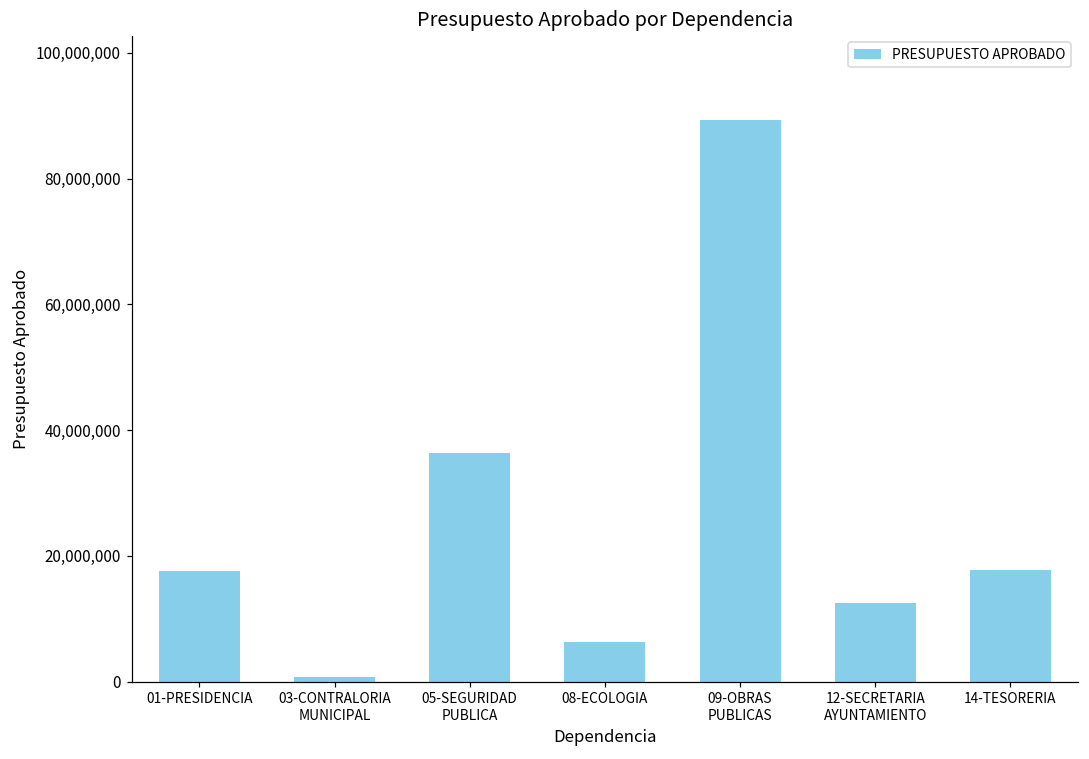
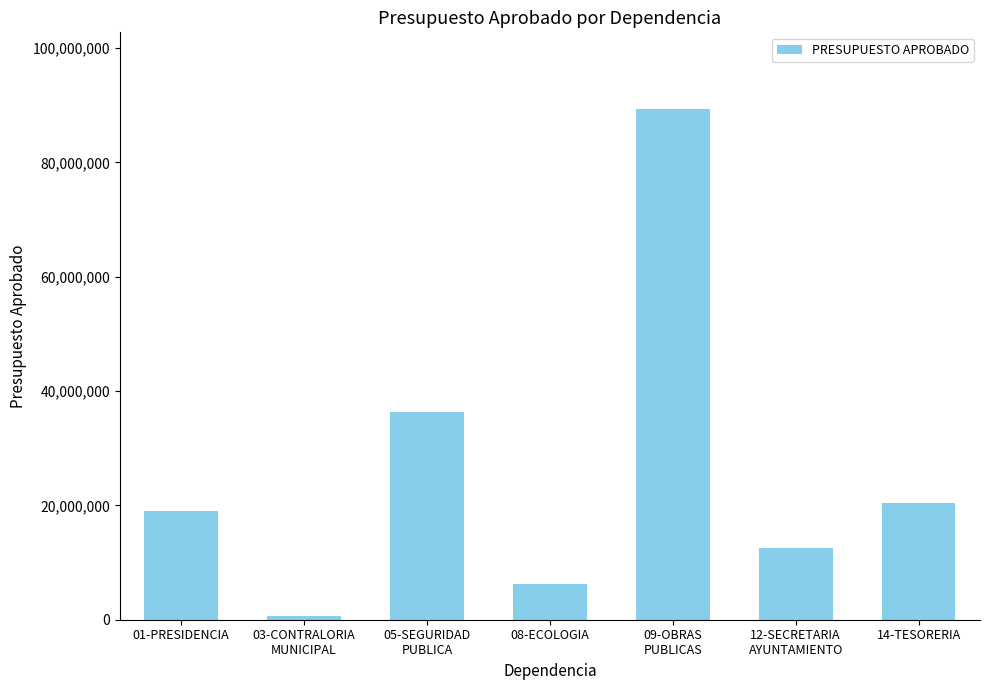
  {
-   "01-PRESIDENCIA": "18,000,000",
+   "01-PRESIDENCIA": "19,000,000",
    "03-CONTRALORIA MUNICIPAL": "1,000,000",
    "05-SEGURIDAD PUBLICA": "36,000,000",
    "08-ECOLOGIA": "6,000,000",
    "09-OBRAS PUBLICAS": "89,000,000",
    "12-SECRETARIA AYUNTAMIENTO": "13,000,000",
-   "14-TESORERIA": "18,000,000"
+   "14-TESORERIA": "20,000,000"
  }
